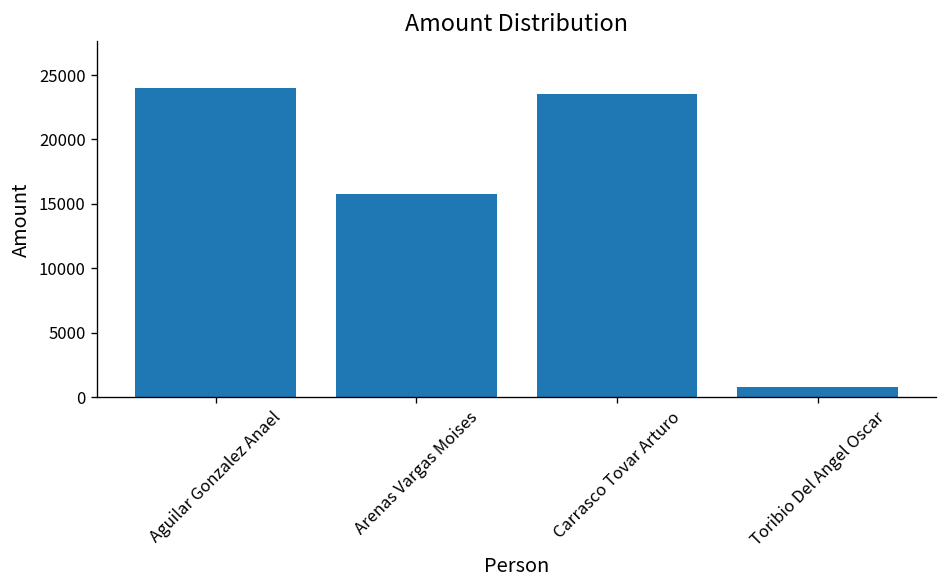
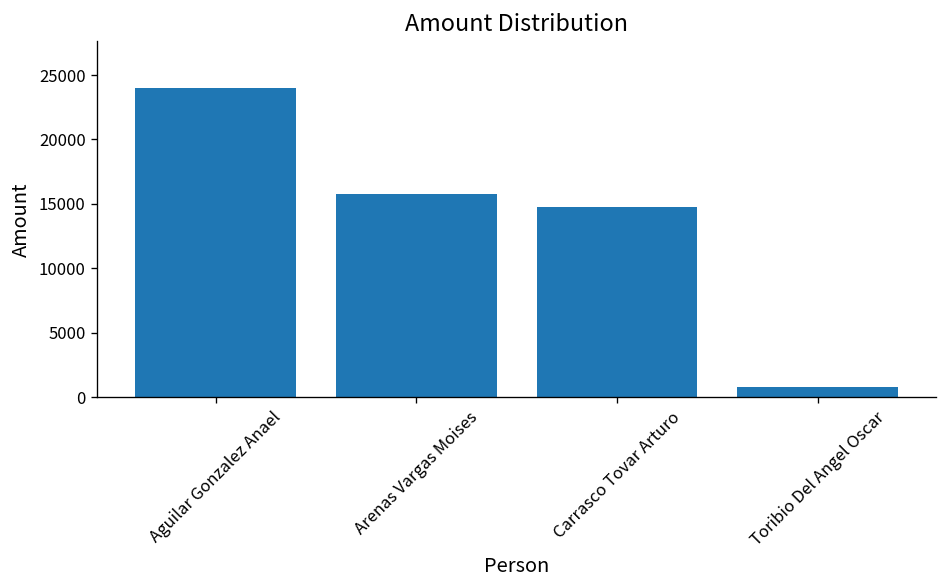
  {
    "Aguilar Gonzalez Anael": 24000,
    "Arenas Vargas Moises": 15800,
-   "Carrasco Tovar Arturo": 23600,
+   "Carrasco Tovar Arturo": 14800,
    "Toribio Del Angel Oscar": 800
  }
